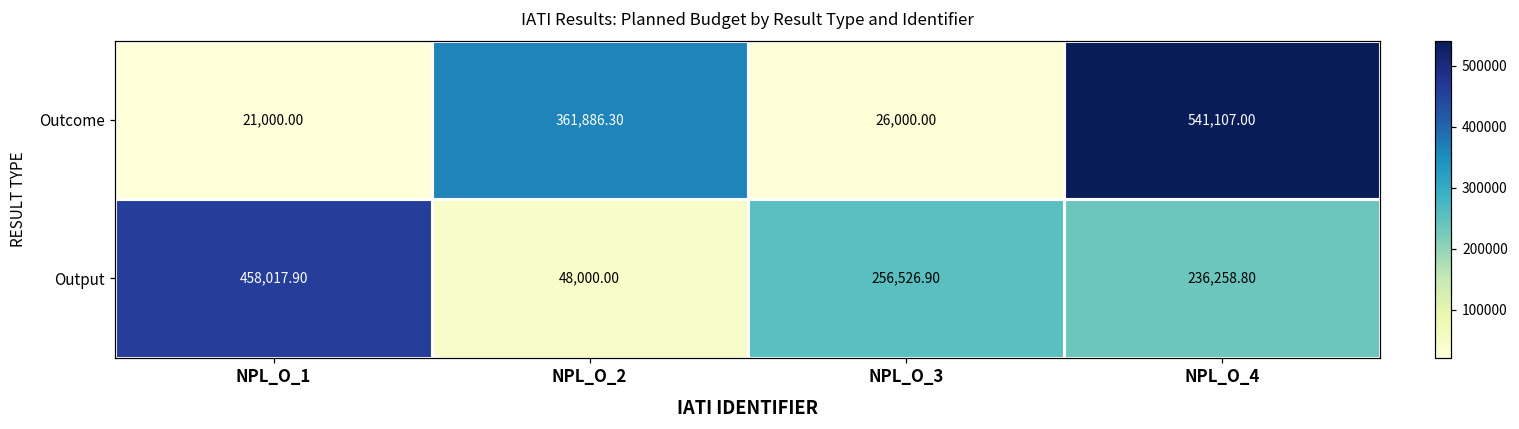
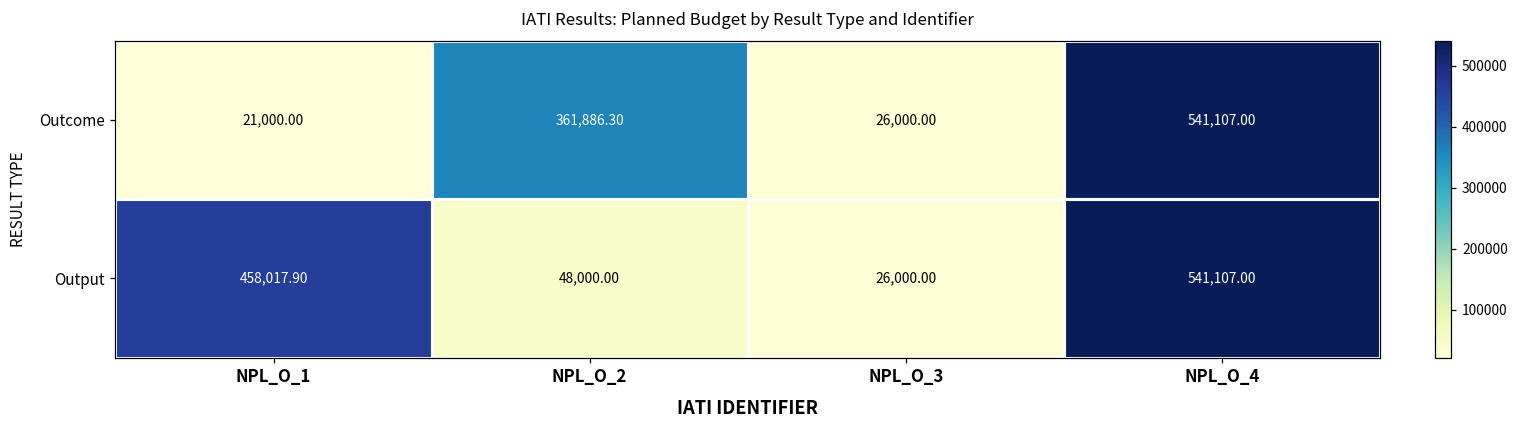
  {
    "Outcome": {
      "NPL_O_1": "21,000.00",
      "NPL_O_2": "361,886.30",
      "NPL_O_3": "26,000.00",
      "NPL_O_4": "541,107.00"
    },
    "Output": {
      "NPL_O_1": "458,017.90",
      "NPL_O_2": "48,000.00",
-     "NPL_O_3": "256,526.90",
-     "NPL_O_4": "236,258.80"
+     "NPL_O_3": "26,000.00",
+     "NPL_O_4": "541,107.00"
    }
  }
